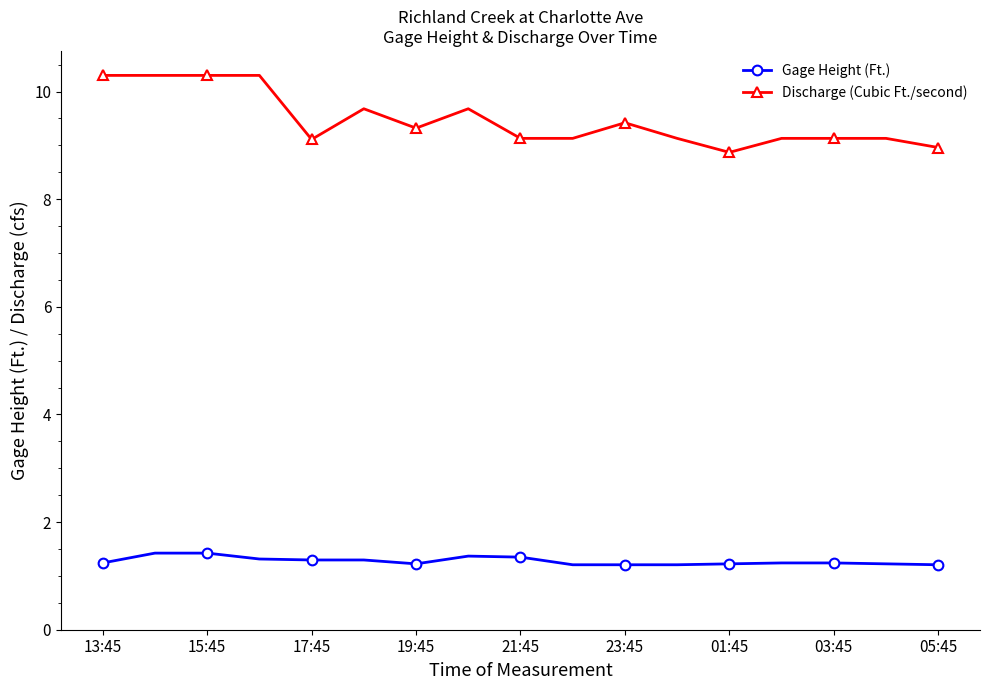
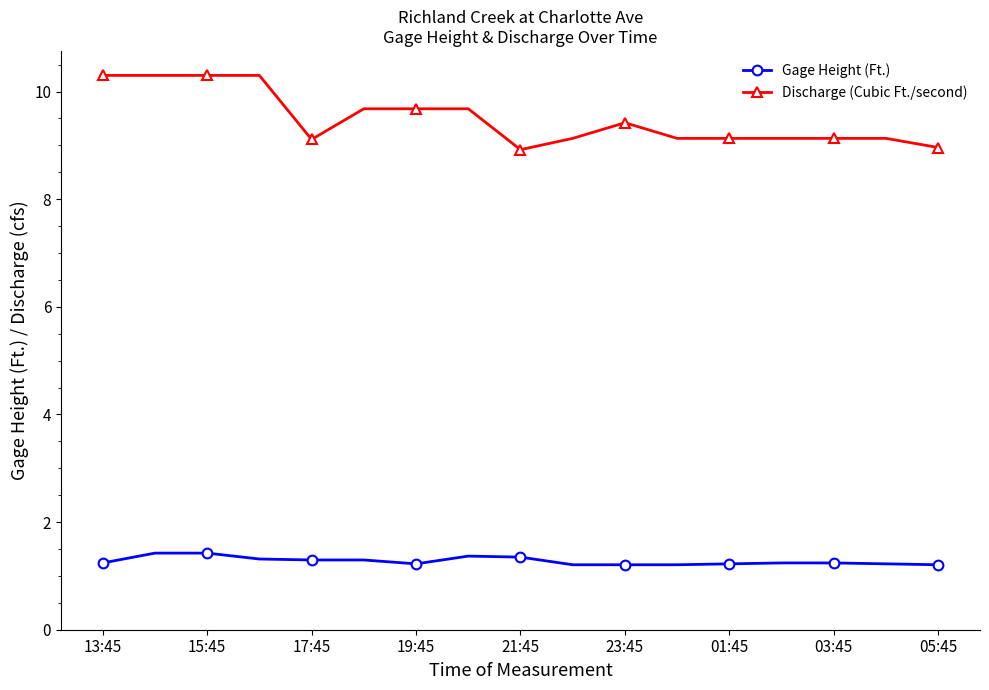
  {
    "Gage Height (Ft.)": {
      "13:45": 1.2,
      "15:45": 1.4,
      "17:45": 1.3,
      "19:45": 1.2,
      "21:45": 1.3,
      "23:45": 1.2,
      "01:45": 1.2,
      "03:45": 1.2,
      "05:45": 1.2
    },
    "Discharge (Cubic Ft./second)": {
      "13:45": 10.3,
      "15:45": 10.3,
      "17:45": 9.1,
-     "19:45": 9.3,
-     "21:45": 9.1,
+     "19:45": 9.7,
+     "21:45": 8.9,
      "23:45": 9.4,
-     "01:45": 8.9,
+     "01:45": 9.1,
      "03:45": 9.1,
      "05:45": 9.0
    }
  }
